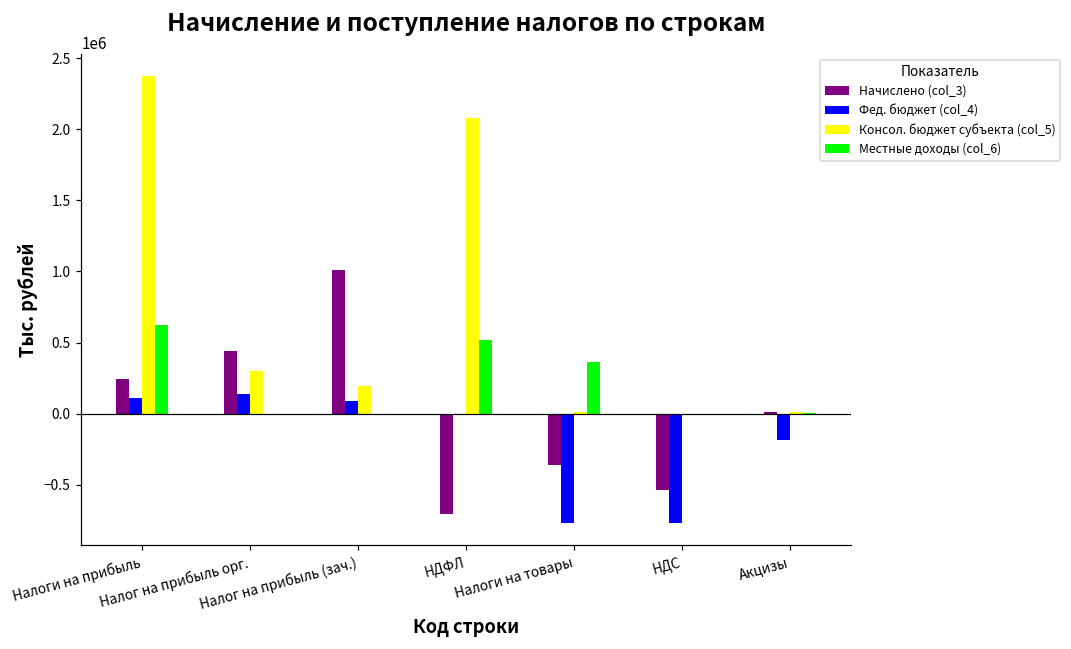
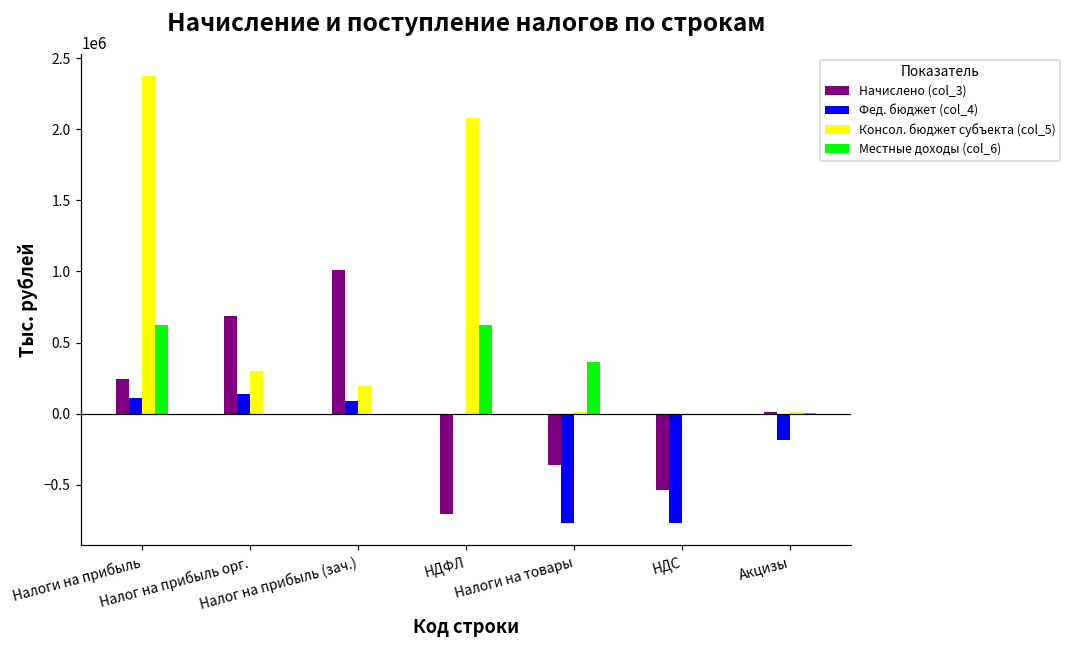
  {
    "Начислено (col_3)": {
      "Налоги на прибыль": 250000,
-     "Налог на прибыль орг.": 440000,
+     "Налог на прибыль орг.": 680000,
      "Налог на прибыль (зач.)": 1010000,
      "НДФЛ": -700000,
      "Налоги на товары": -360000,
      "НДС": -540000
    },
    "Фед. бюджет (col_4)": {
      "Налоги на прибыль": 110000,
      "Налог на прибыль орг.": 140000,
      "Налог на прибыль (зач.)": 90000,
      "НДФЛ": 0,
      "Налоги на товары": -770000,
      "НДС": -770000,
      "Акцизы": -190000
    },
    "Консол. бюджет субъекта (col_5)": {
      "Налоги на прибыль": 2370000,
      "Налог на прибыль орг.": 300000,
      "Налог на прибыль (зач.)": 200000,
      "НДФЛ": 2080000,
      "НДС": 0
    },
    "Местные доходы (col_6)": {
      "Налоги на прибыль": 620000,
      "Налог на прибыль орг.": 0,
      "Налог на прибыль (зач.)": 0,
-     "НДФЛ": 520000,
+     "НДФЛ": 620000,
      "Налоги на товары": 360000,
      "НДС": 0
    }
  }
